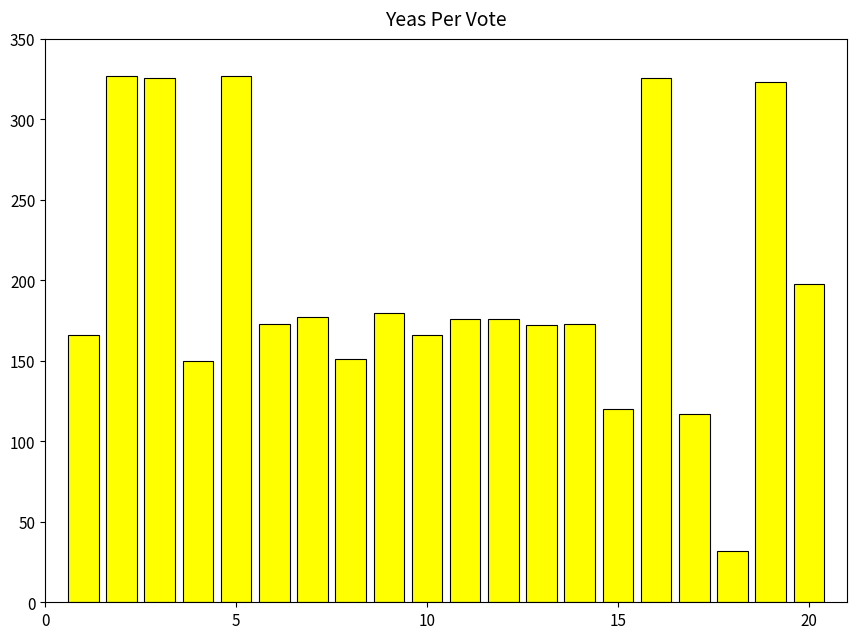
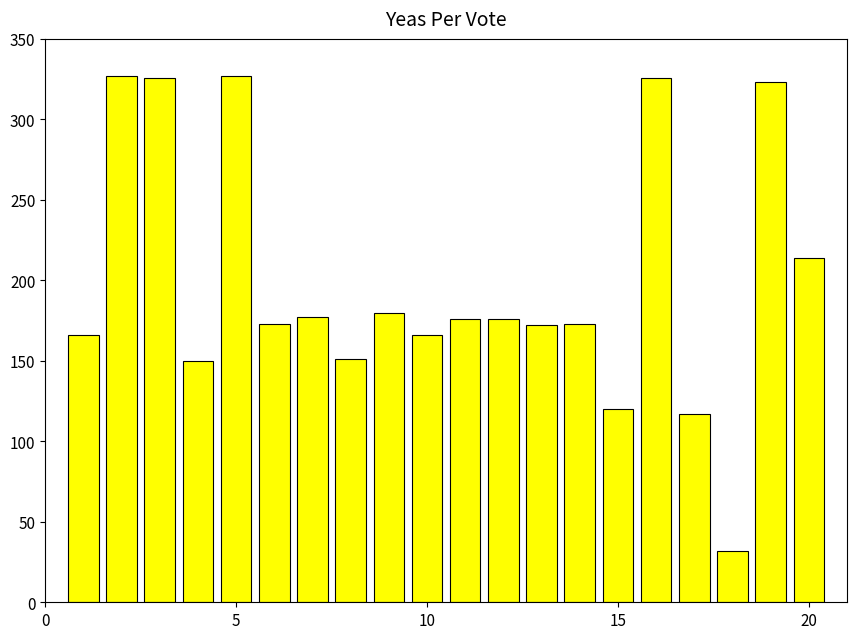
  {
    "5": 327,
    "10": 166,
    "15": 120,
-   "20": 198
+   "20": 214
  }
